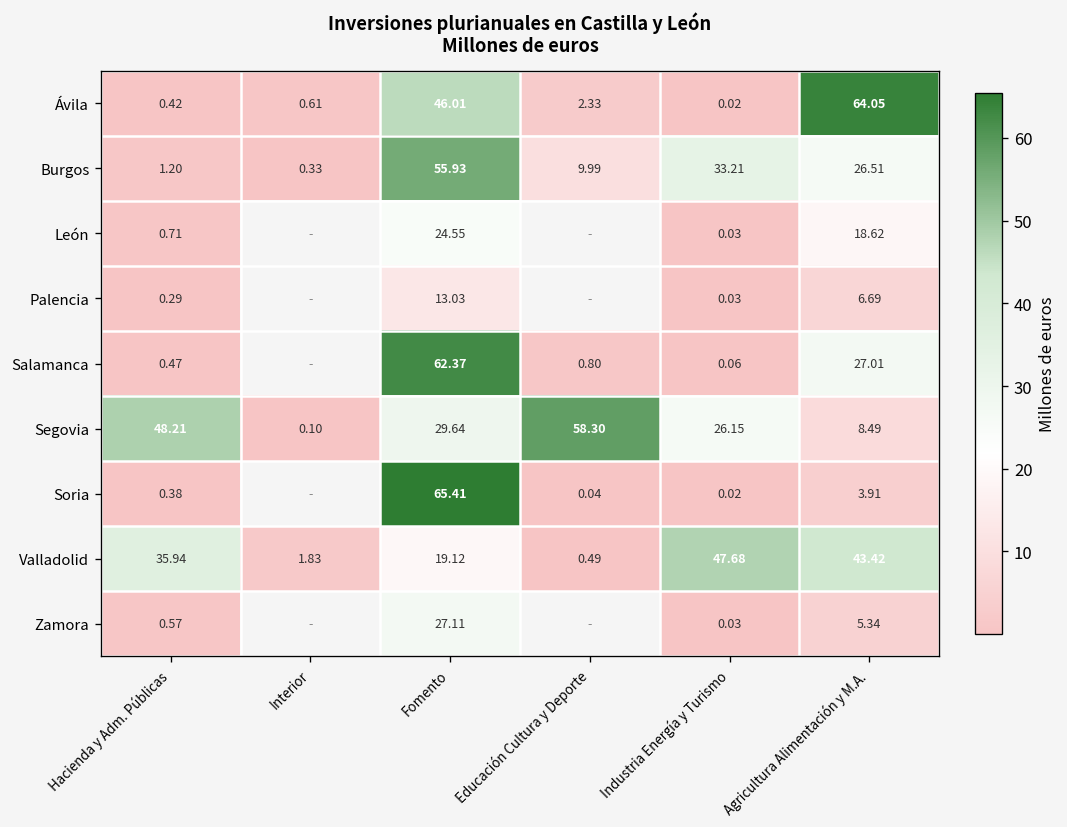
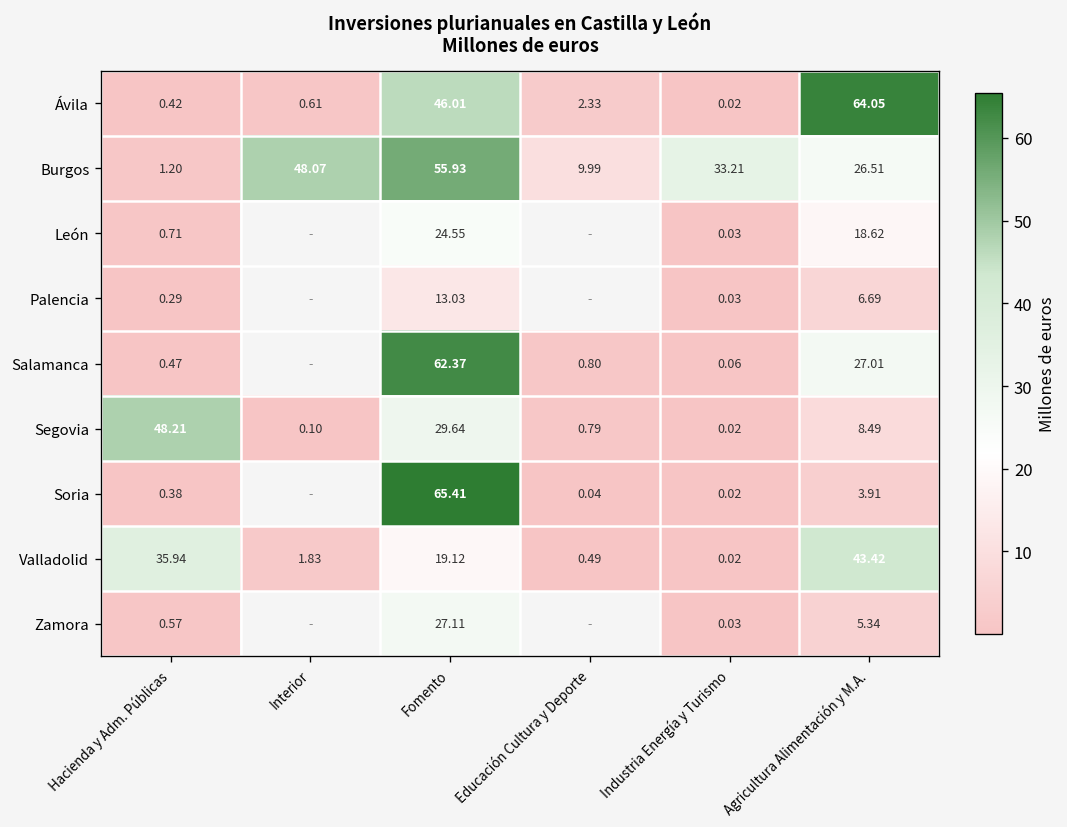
  {
    "Ávila": {
      "Hacienda y Adm. Públicas": 0.42,
      "Interior": 0.61,
      "Fomento": 46.01,
      "Educación Cultura y Deporte": 2.33,
      "Industria Energía y Turismo": 0.02,
      "Agricultura Alimentación y M.A.": 64.05
    },
    "Burgos": {
      "Hacienda y Adm. Públicas": 1.20,
-     "Interior": 0.33,
+     "Interior": 48.07,
      "Fomento": 55.93,
      "Educación Cultura y Deporte": 9.99,
      "Industria Energía y Turismo": 33.21,
      "Agricultura Alimentación y M.A.": 26.51
    },
    "León": {
      "Hacienda y Adm. Públicas": 0.71,
      "Fomento": 24.55,
      "Industria Energía y Turismo": 0.03,
      "Agricultura Alimentación y M.A.": 18.62
    },
    "Palencia": {
      "Hacienda y Adm. Públicas": 0.29,
      "Fomento": 13.03,
      "Industria Energía y Turismo": 0.03,
      "Agricultura Alimentación y M.A.": 6.69
    },
    "Salamanca": {
      "Hacienda y Adm. Públicas": 0.47,
      "Fomento": 62.37,
      "Educación Cultura y Deporte": 0.80,
      "Industria Energía y Turismo": 0.06,
      "Agricultura Alimentación y M.A.": 27.01
    },
    "Segovia": {
      "Hacienda y Adm. Públicas": 48.21,
      "Interior": 0.10,
      "Fomento": 29.64,
-     "Educación Cultura y Deporte": 58.30,
-     "Industria Energía y Turismo": 26.15,
+     "Educación Cultura y Deporte": 0.79,
+     "Industria Energía y Turismo": 0.02,
      "Agricultura Alimentación y M.A.": 8.49
    },
    "Soria": {
      "Hacienda y Adm. Públicas": 0.38,
      "Fomento": 65.41,
      "Educación Cultura y Deporte": 0.04,
      "Industria Energía y Turismo": 0.02,
      "Agricultura Alimentación y M.A.": 3.91
    },
    "Valladolid": {
      "Hacienda y Adm. Públicas": 35.94,
      "Interior": 1.83,
      "Fomento": 19.12,
      "Educación Cultura y Deporte": 0.49,
-     "Industria Energía y Turismo": 47.68
+     "Industria Energía y Turismo": 0.02
    },
    "Zamora": {
      "Hacienda y Adm. Públicas": 0.57,
      "Fomento": 27.11,
      "Industria Energía y Turismo": 0.03,
      "Agricultura Alimentación y M.A.": 5.34
    }
  }
